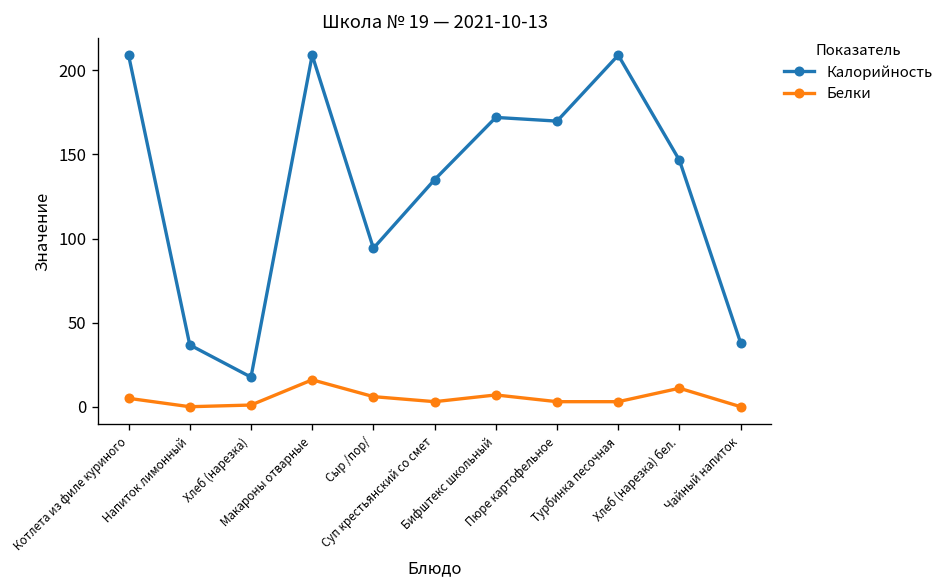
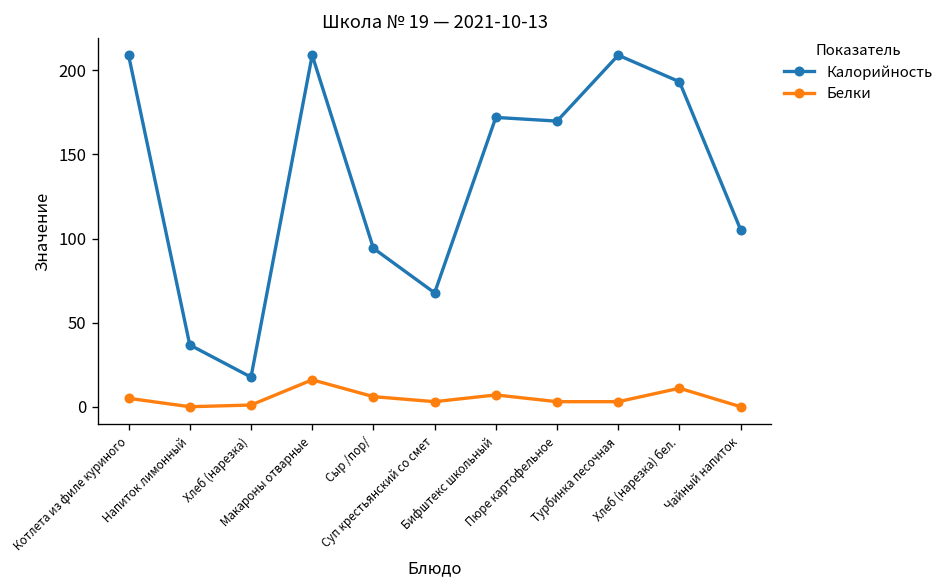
  {
    "Калорийность": {
      "Котлета из филе куриного": 209,
      "Напиток лимонный": 37,
      "Хлеб (нарезка)": 18,
      "Макароны отварные": 209,
      "Сыр /пор/": 94,
-     "Суп крестьянский со смет": 135,
+     "Суп крестьянский со смет": 68,
      "Бифштекс школьный": 172,
      "Пюре картофельное": 170,
      "Турбинка песочная": 209,
-     "Хлеб (нарезка) бел.": 147,
-     "Чайный напиток": 38
+     "Хлеб (нарезка) бел.": 193,
+     "Чайный напиток": 105
    },
    "Белки": {
      "Котлета из филе куриного": 5,
      "Напиток лимонный": 0,
      "Хлеб (нарезка)": 1,
      "Макароны отварные": 16,
      "Сыр /пор/": 6,
      "Суп крестьянский со смет": 3,
      "Бифштекс школьный": 7,
      "Пюре картофельное": 3,
      "Турбинка песочная": 3,
      "Хлеб (нарезка) бел.": 11,
      "Чайный напиток": 0
    }
  }
